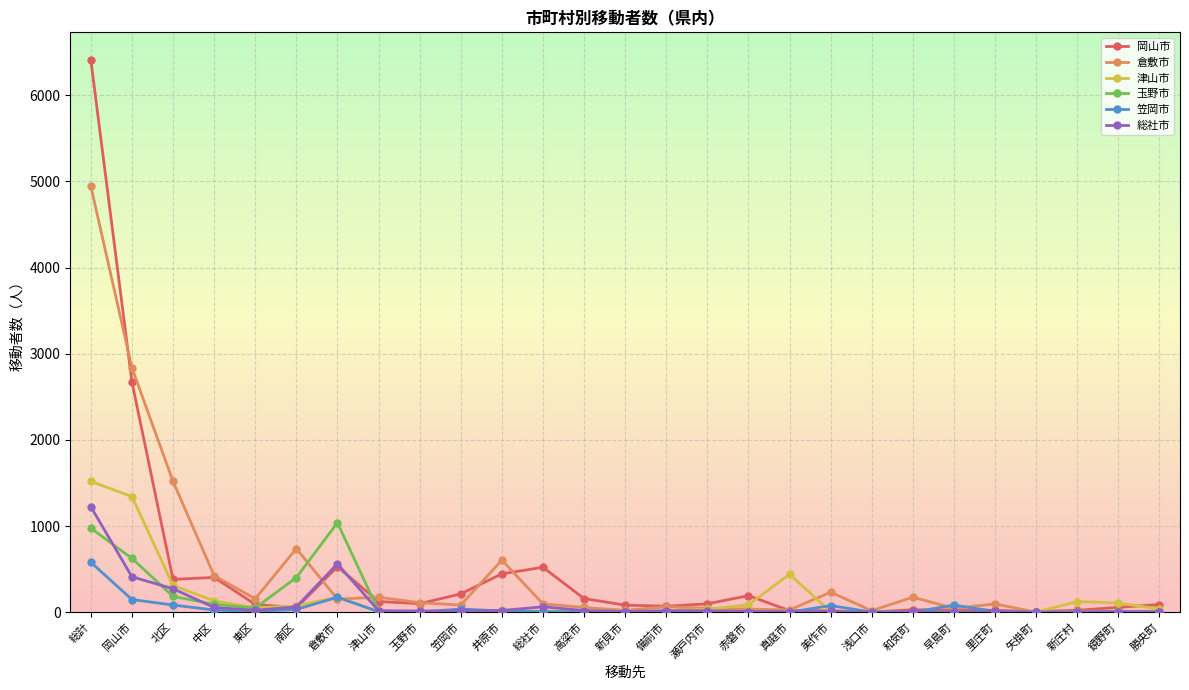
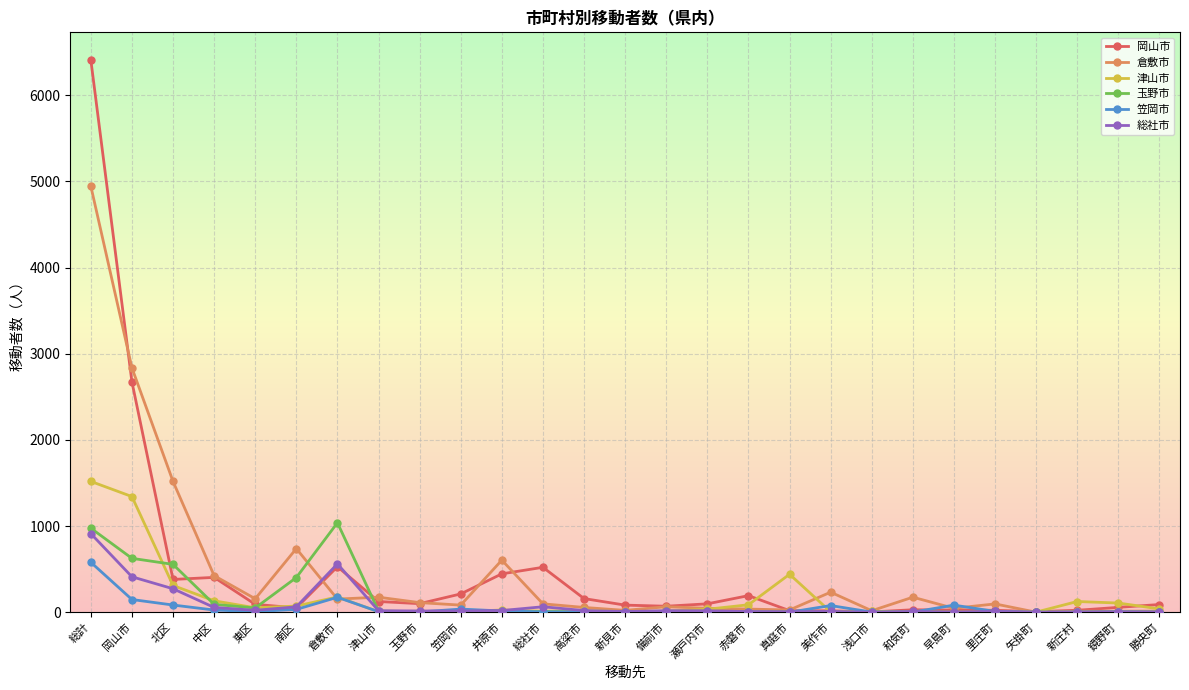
  {
    "津山市": {
      "総計": 1500,
      "岡山市": 1300,
      "北区": 300,
      "中区": 100,
      "赤磐市": 100,
      "真庭市": 400,
      "新庄村": 100,
      "鏡野町": 100
    },
    "玉野市": {
      "総計": 1000,
      "岡山市": 600,
-     "北区": 200,
+     "北区": 600,
      "中区": 100,
      "南区": 400,
      "倉敷市": 1000
    },
    "笠岡市": {
      "総計": 600,
      "岡山市": 100,
      "北区": 100,
      "中区": 0,
      "美作市": 100,
      "早島町": 100
    },
    "総社市": {
-     "総計": 1200,
+     "総計": 900,
      "岡山市": 400,
      "北区": 300,
      "中区": 100,
      "倉敷市": 600,
      "総社市": 100
    }
  }
